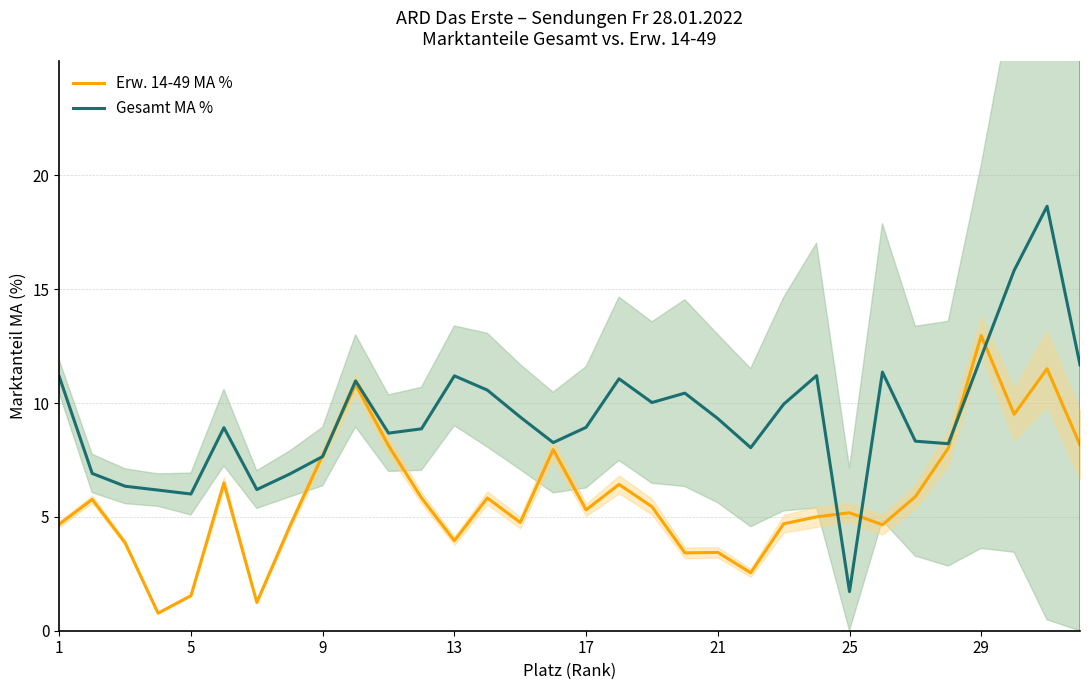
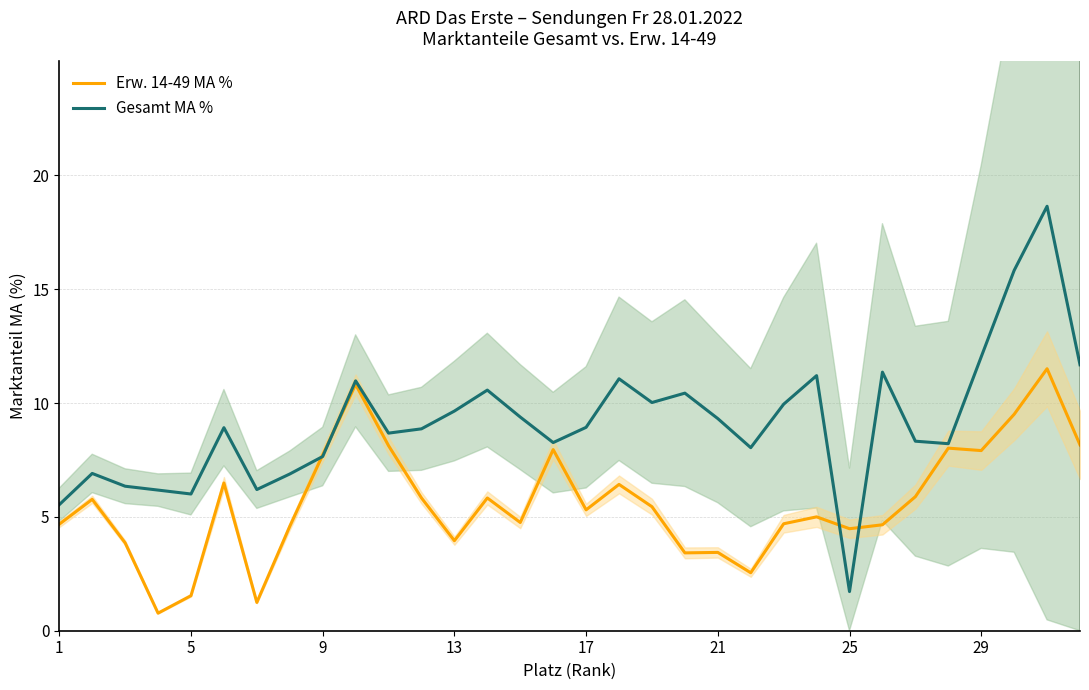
  {
    "Erw. 14-49 MA %": {
      "1": 4.7,
      "13": 4.0,
      "17": 5.3,
      "21": 3.4,
-     "25": 5.2,
-     "29": 13.0
+     "25": 4.5,
+     "29": 7.9
    },
    "Gesamt MA %": {
-     "1": 11.2,
+     "1": 5.5,
      "5": 6.0,
-     "13": 11.2,
+     "13": 9.6,
      "17": 8.9,
      "21": 9.3,
      "25": 1.7,
      "29": 12.0
    }
  }
